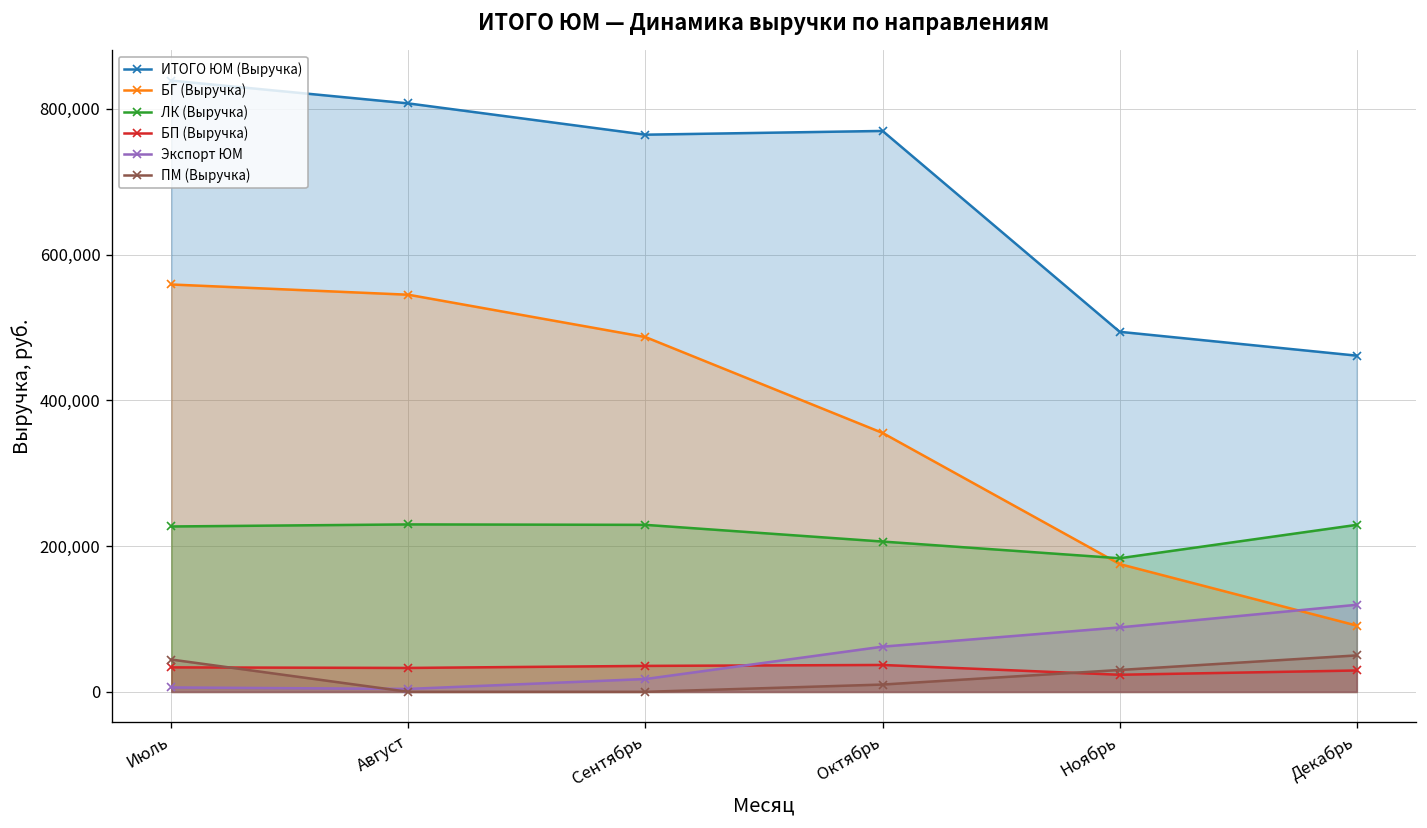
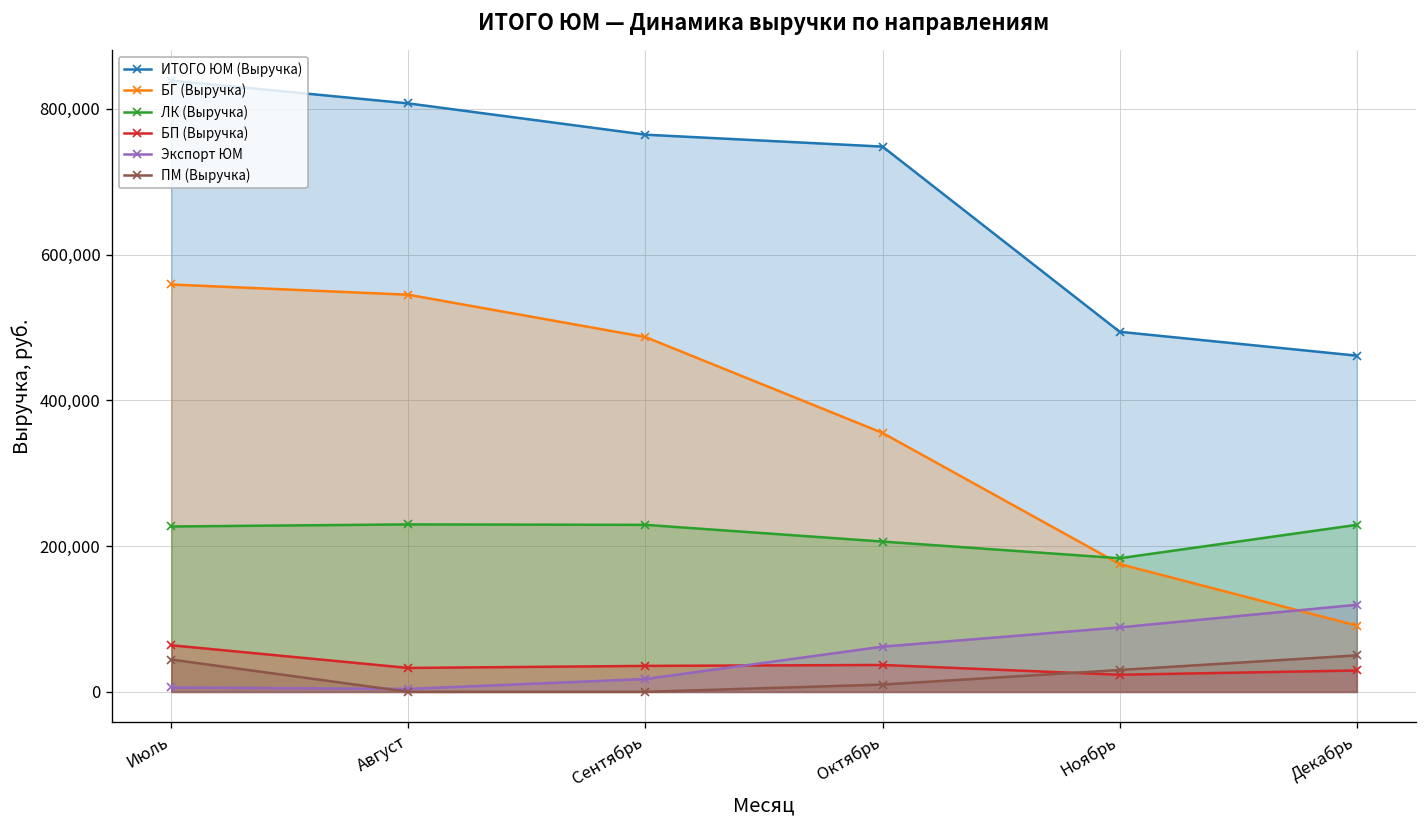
  {
    "ИТОГО ЮМ (Выручка)": {
      "Август": "810,000",
      "Сентябрь": "760,000",
-     "Октябрь": "770,000",
+     "Октябрь": "750,000",
      "Ноябрь": "490,000",
      "Декабрь": "460,000"
    },
    "БГ (Выручка)": {
      "Июль": "560,000",
      "Август": "540,000",
      "Сентябрь": "490,000",
      "Октябрь": "360,000",
      "Ноябрь": "180,000",
      "Декабрь": "90,000"
    },
    "ЛК (Выручка)": {
      "Июль": "230,000",
      "Август": "230,000",
      "Сентябрь": "230,000",
      "Октябрь": "210,000",
      "Ноябрь": "180,000",
      "Декабрь": "230,000"
    },
    "БП (Выручка)": {
-     "Июль": "30,000",
+     "Июль": "60,000",
      "Август": "30,000",
      "Сентябрь": "40,000",
      "Октябрь": "40,000",
      "Ноябрь": "20,000",
      "Декабрь": "30,000"
    },
    "Экспорт ЮМ": {
      "Июль": "10,000",
      "Сентябрь": "20,000",
      "Октябрь": "60,000",
      "Ноябрь": "90,000",
      "Декабрь": "120,000"
    },
    "ПМ (Выручка)": {
      "Июль": "40,000",
      "Сентябрь": "0",
      "Октябрь": "10,000",
      "Ноябрь": "30,000",
      "Декабрь": "50,000"
    }
  }
